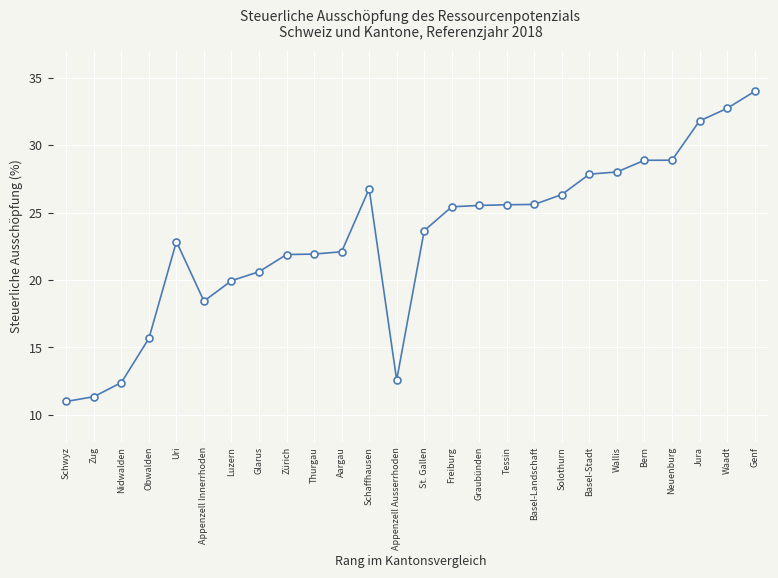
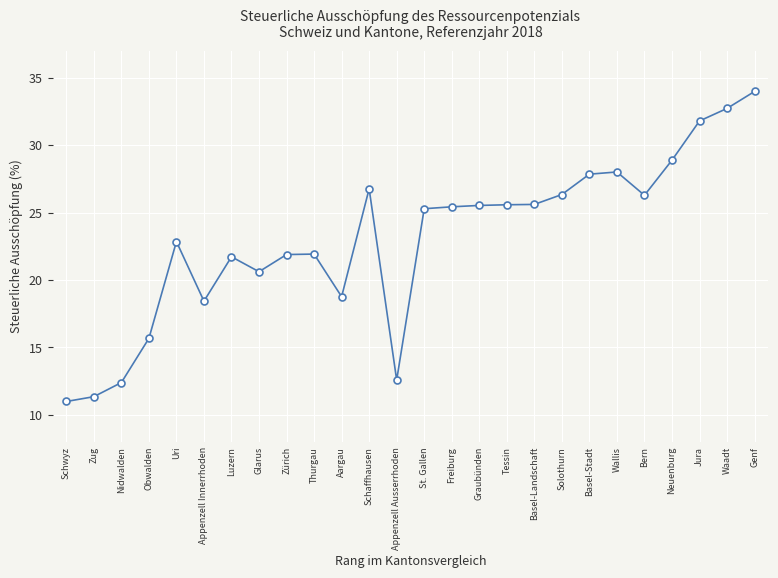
  {
    "Schwyz": 11.0,
    "Zug": 11.3,
    "Nidwalden": 12.4,
    "Obwalden": 15.7,
    "Uri": 22.8,
    "Appenzell Innerrhoden": 18.4,
-   "Luzern": 19.9,
+   "Luzern": 21.7,
    "Glarus": 20.6,
    "Zürich": 21.9,
    "Thurgau": 21.9,
-   "Aargau": 22.1,
+   "Aargau": 18.8,
    "Schaffhausen": 26.8,
    "Appenzell Ausserrhoden": 12.6,
-   "St. Gallen": 23.7,
+   "St. Gallen": 25.3,
    "Freiburg": 25.4,
    "Graubünden": 25.5,
    "Tessin": 25.6,
    "Basel-Landschaft": 25.6,
    "Solothurn": 26.3,
    "Basel-Stadt": 27.8,
    "Wallis": 28.0,
-   "Bern": 28.9,
+   "Bern": 26.3,
    "Neuenburg": 28.9,
    "Jura": 31.8,
    "Waadt": 32.7,
    "Genf": 34.0
  }
